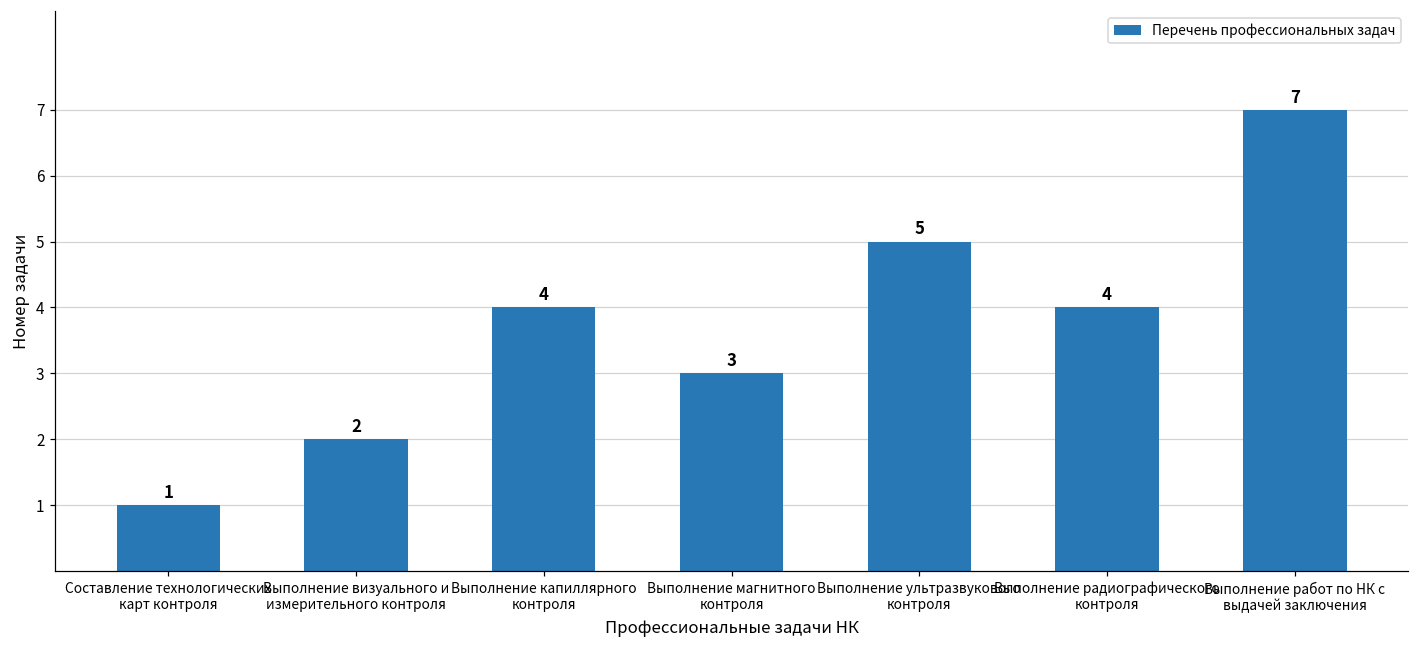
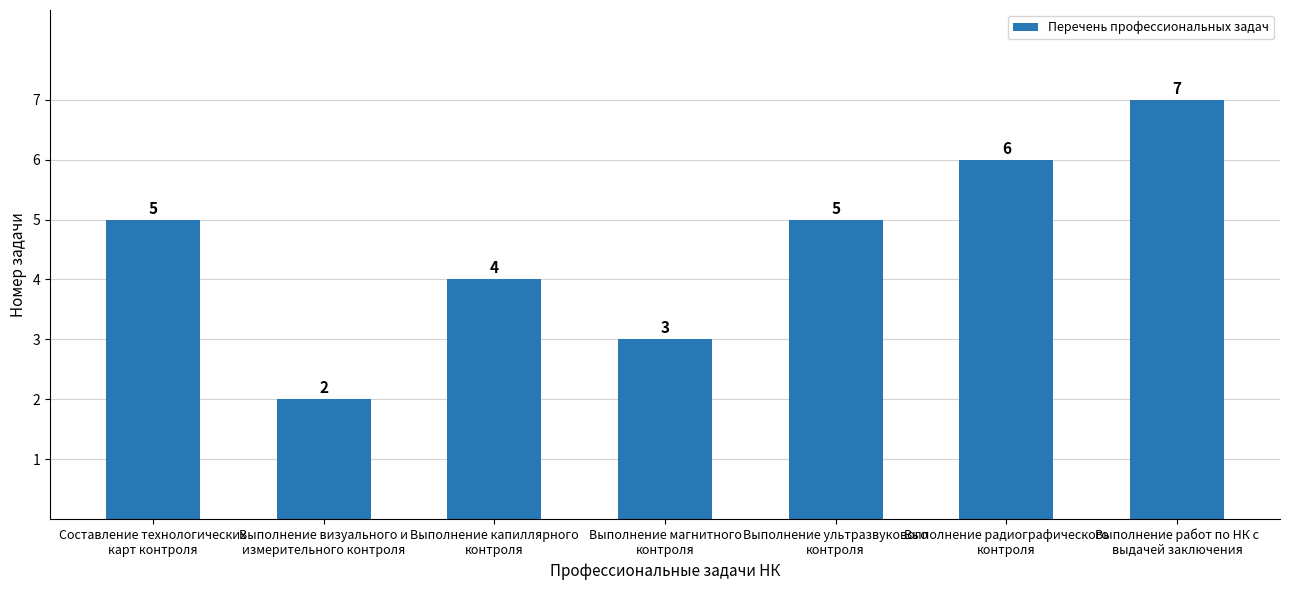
  {
-   "Составление технологических карт контроля": 1,
+   "Составление технологических карт контроля": 5,
    "Выполнение визуального и измерительного контроля": 2,
    "Выполнение капиллярного контроля": 4,
    "Выполнение магнитного контроля": 3,
    "Выполнение ультразвукового контроля": 5,
-   "Выполнение радиографического контроля": 4,
+   "Выполнение радиографического контроля": 6,
    "Выполнение работ по НК с выдачей заключения": 7
  }
